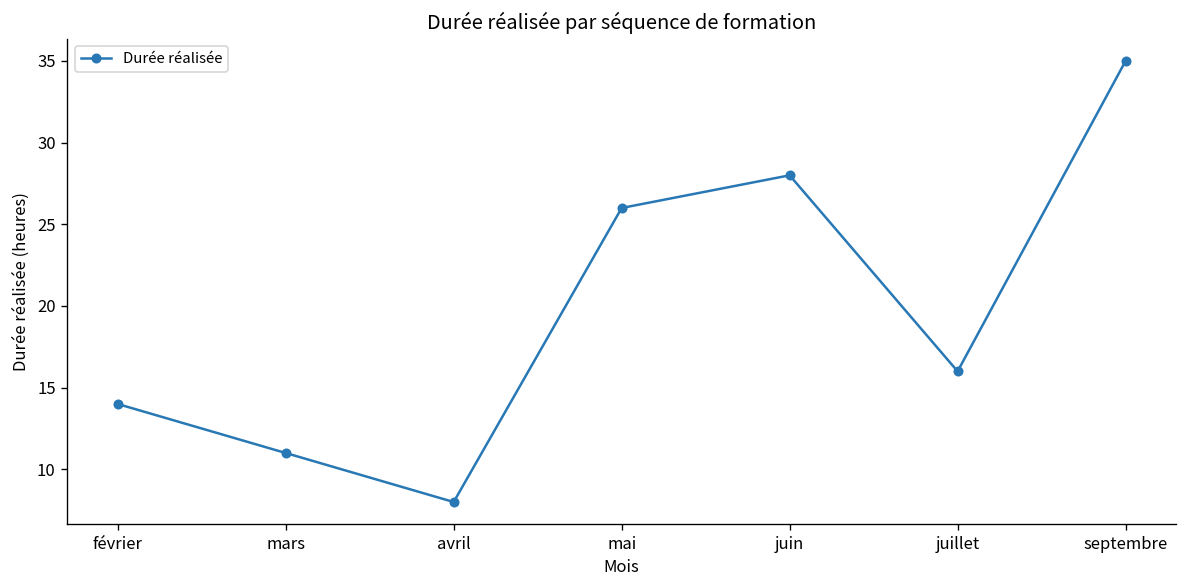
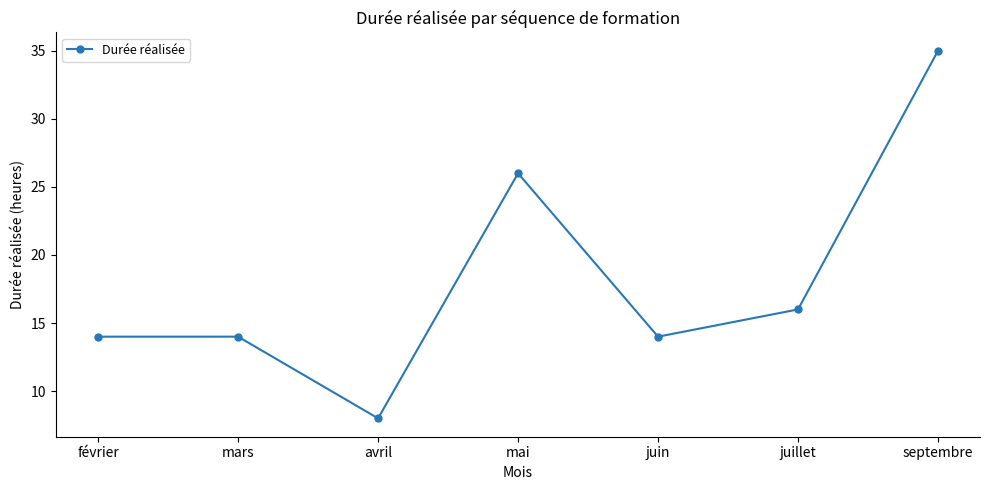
  {
    "février": 14,
-   "mars": 11,
+   "mars": 14,
    "avril": 8,
    "mai": 26,
-   "juin": 28,
+   "juin": 14,
    "juillet": 16,
    "septembre": 35
  }
